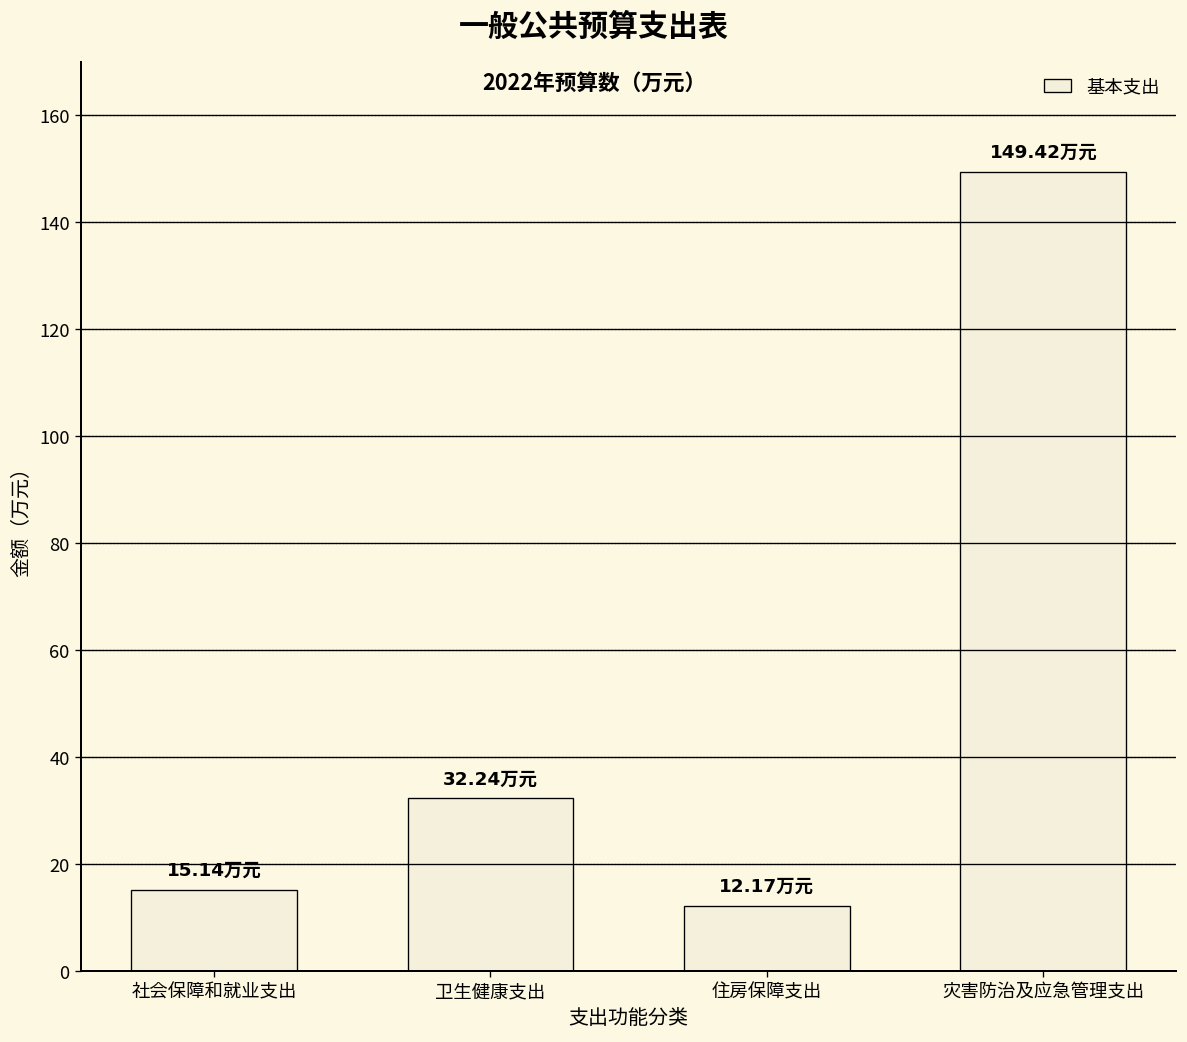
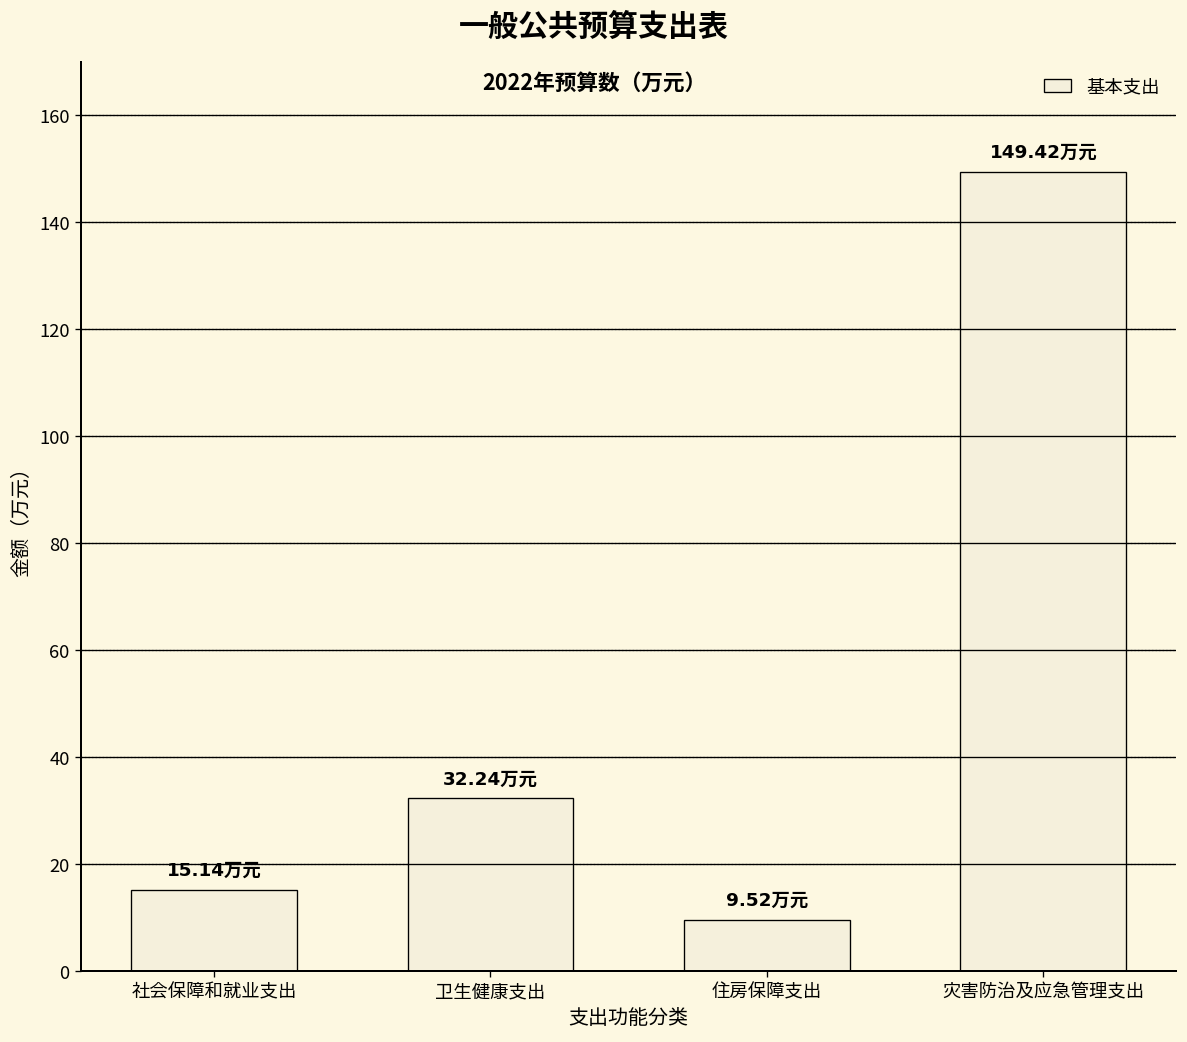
  {
    "社会保障和就业支出": 15.14,
    "卫生健康支出": 32.24,
-   "住房保障支出": 12.17,
+   "住房保障支出": 9.52,
    "灾害防治及应急管理支出": 149.42
  }
